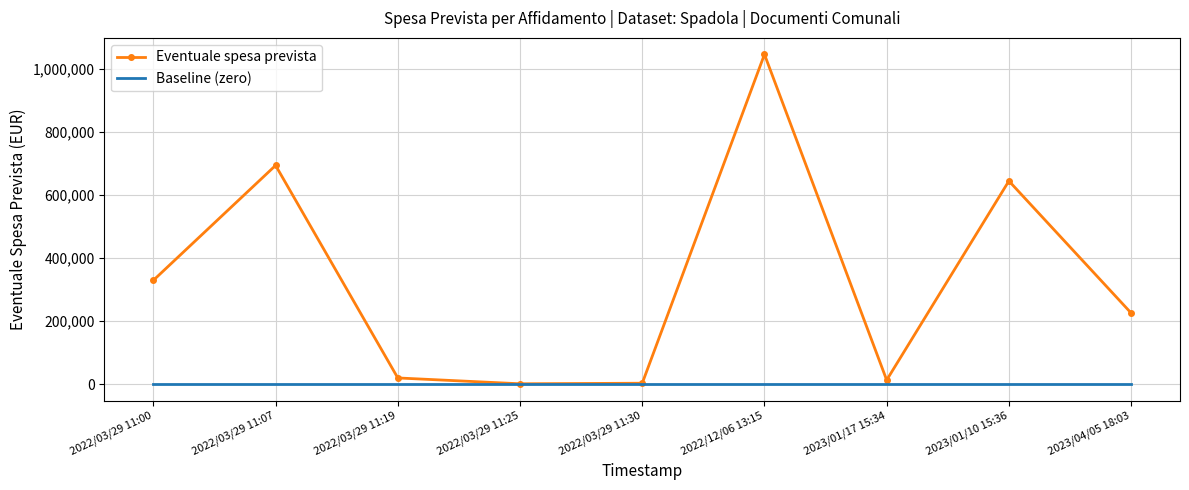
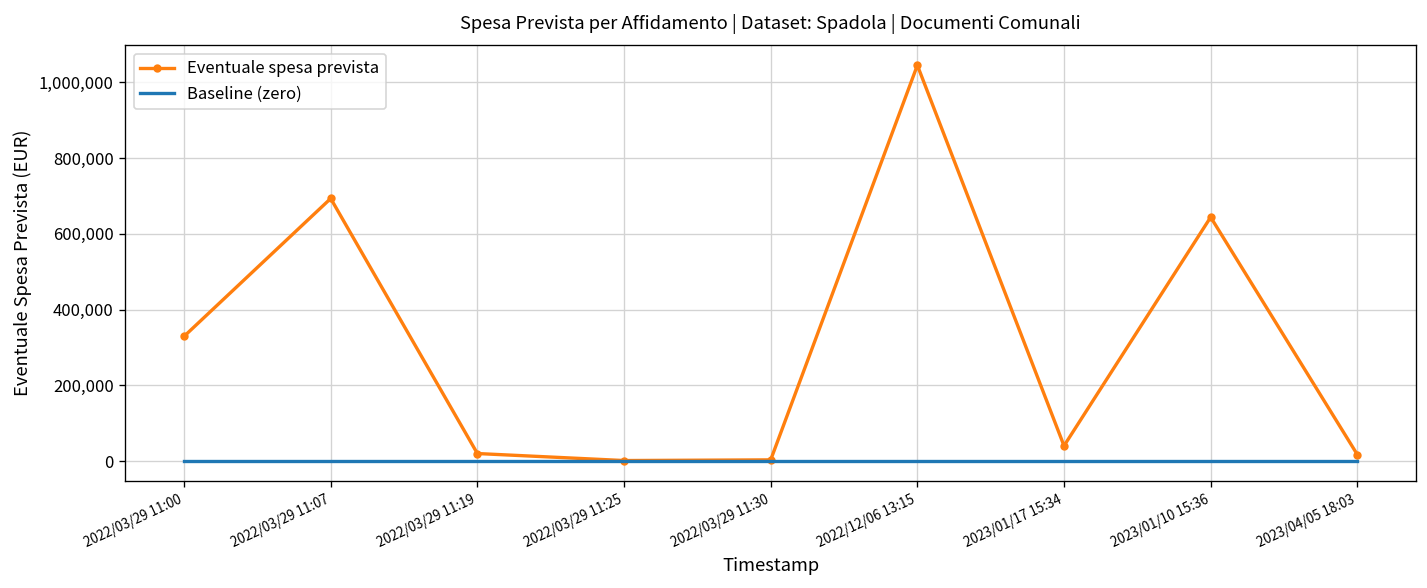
  {
    "Eventuale spesa prevista": {
      "2022/03/29 11:00": "330,000",
      "2022/03/29 11:07": "690,000",
      "2022/03/29 11:19": "20,000",
      "2022/12/06 13:15": "1,050,000",
-     "2023/01/17 15:34": "10,000",
+     "2023/01/17 15:34": "40,000",
      "2023/01/10 15:36": "640,000",
-     "2023/04/05 18:03": "230,000"
+     "2023/04/05 18:03": "20,000"
    },
    "Baseline (zero)": {
      "2022/03/29 11:00": "0",
      "2022/03/29 11:07": "0",
      "2022/03/29 11:19": "0",
      "2022/12/06 13:15": "0",
      "2023/01/17 15:34": "0",
      "2023/01/10 15:36": "0",
      "2023/04/05 18:03": "0"
    }
  }
